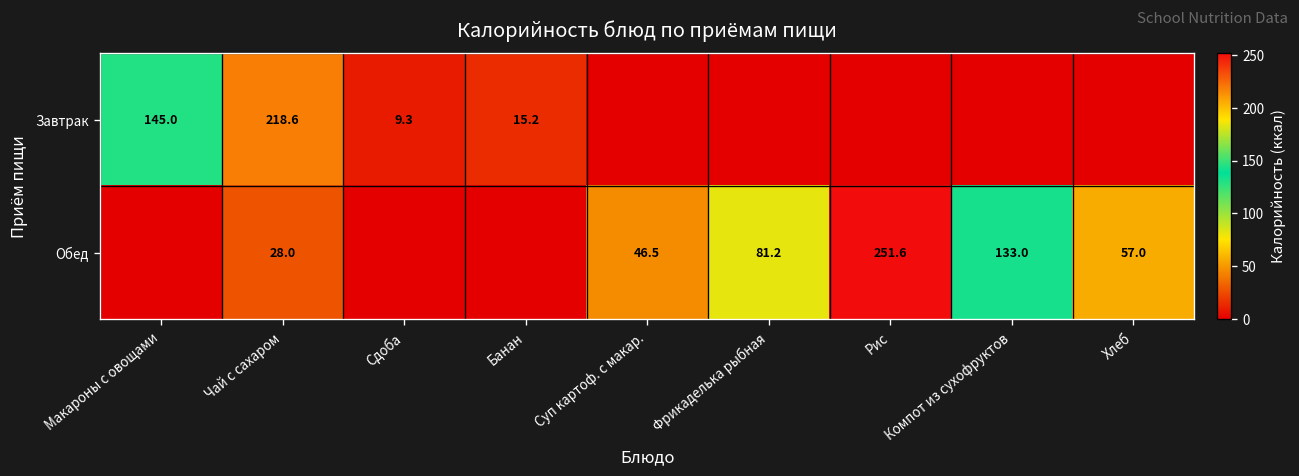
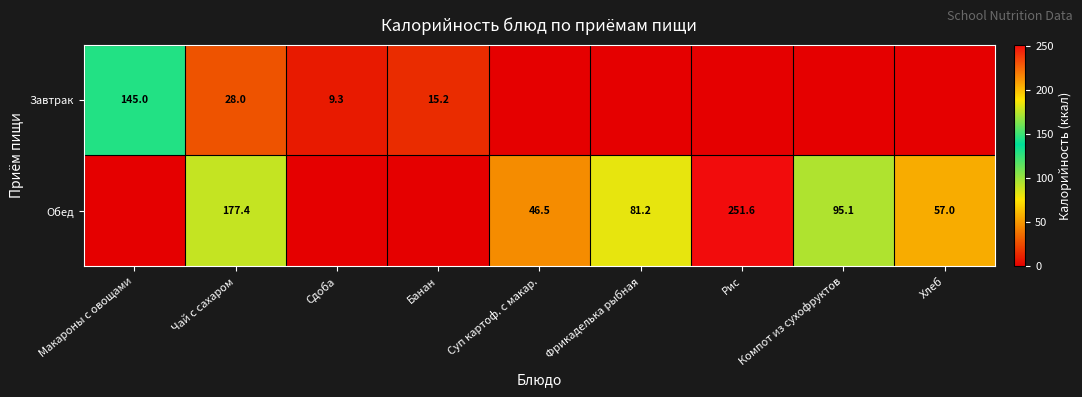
  {
    "Завтрак": {
      "Макароны с овощами": 145.0,
-     "Чай с сахаром": 218.6,
+     "Чай с сахаром": 28.0,
      "Сдоба": 9.3,
      "Банан": 15.2
    },
    "Обед": {
-     "Чай с сахаром": 28.0,
+     "Чай с сахаром": 177.4,
      "Суп картоф. с макар.": 46.5,
      "Фрикаделька рыбная": 81.2,
      "Рис": 251.6,
-     "Компот из сухофруктов": 133.0,
+     "Компот из сухофруктов": 95.1,
      "Хлеб": 57.0
    }
  }
